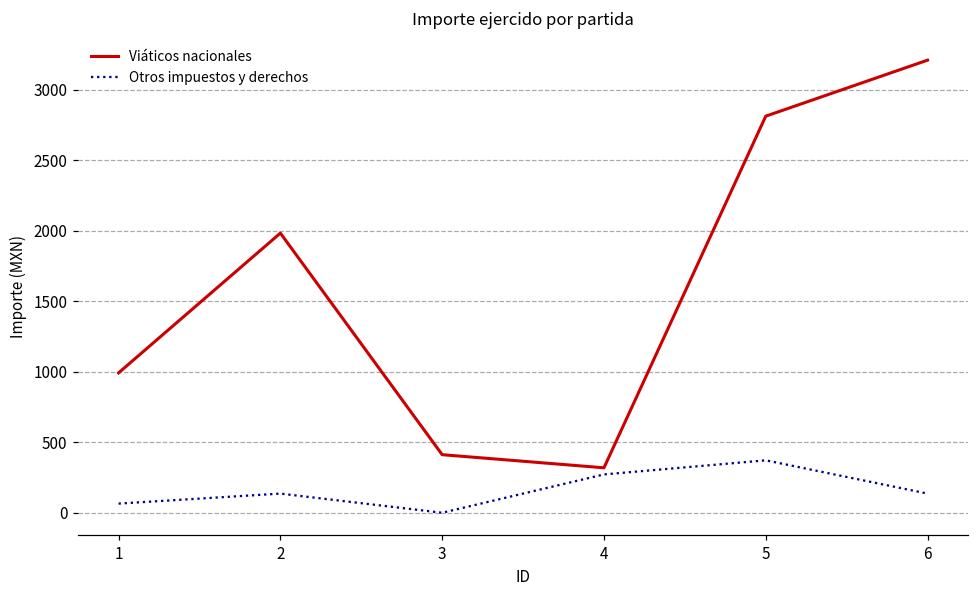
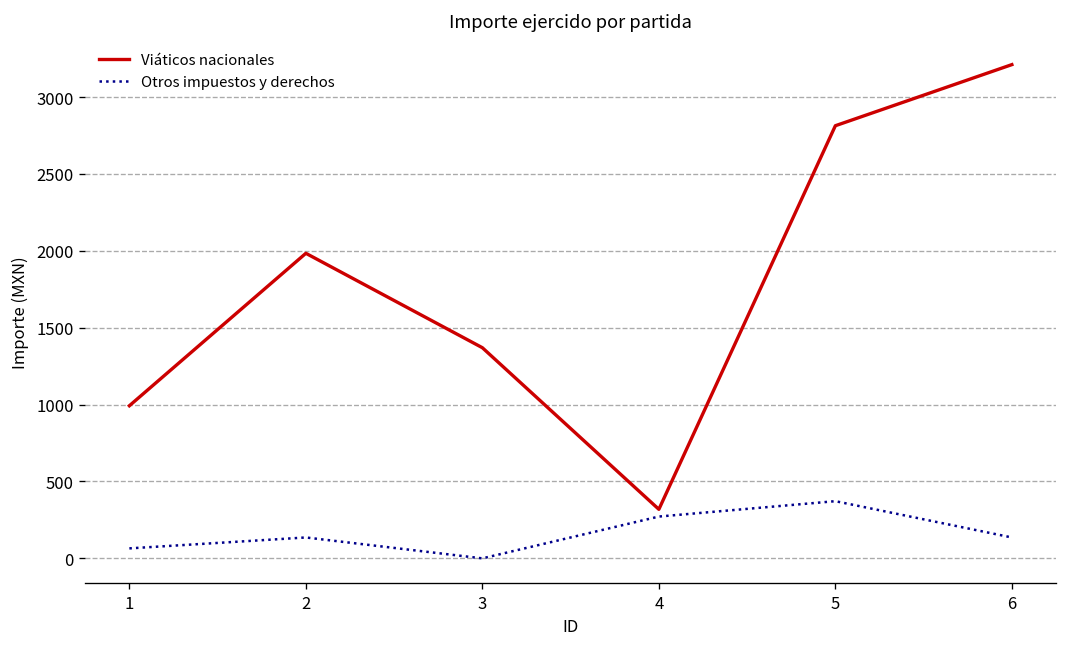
  {
    "Viáticos nacionales": {
      "1": 990,
      "2": 1980,
-     "3": 410,
+     "3": 1370,
      "4": 320,
      "5": 2810,
      "6": 3210
    },
    "Otros impuestos y derechos": {
      "1": 70,
      "2": 140,
      "3": 0,
      "4": 270,
      "5": 370,
      "6": 140
    }
  }
